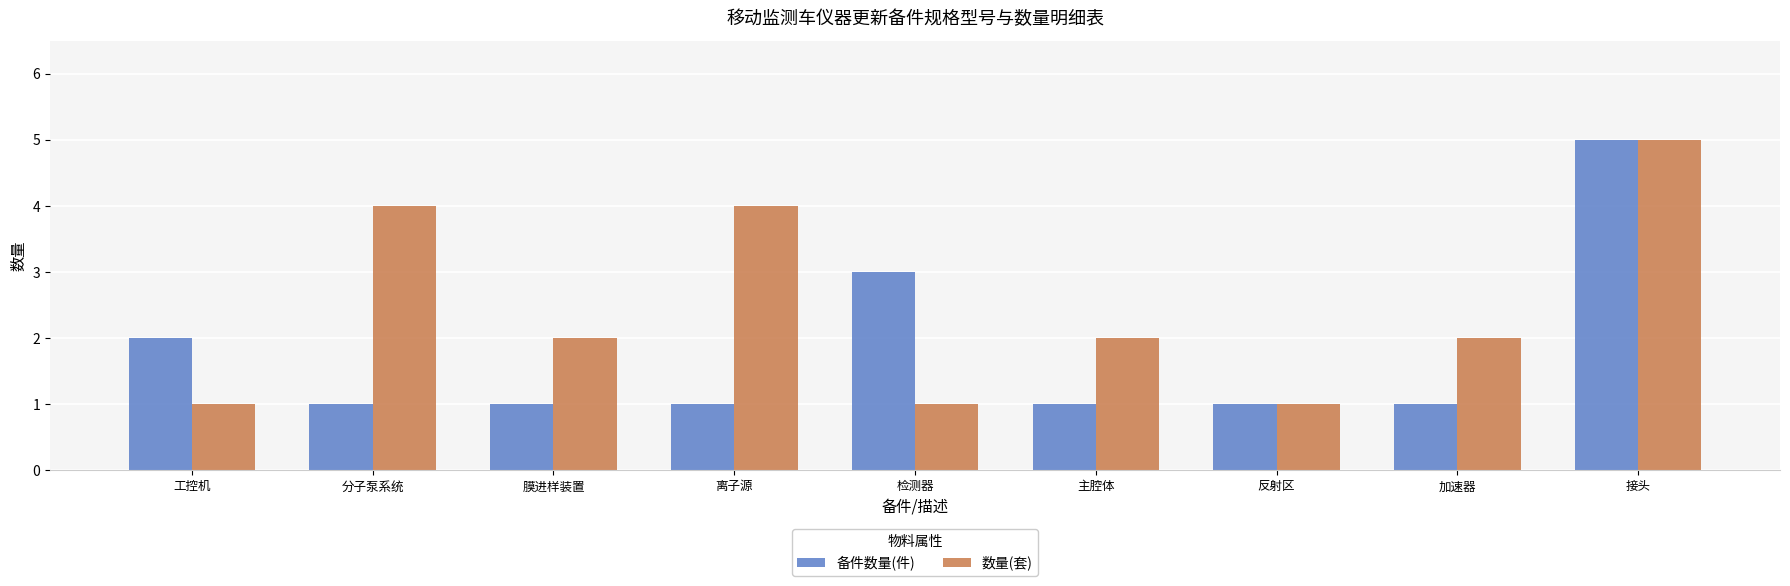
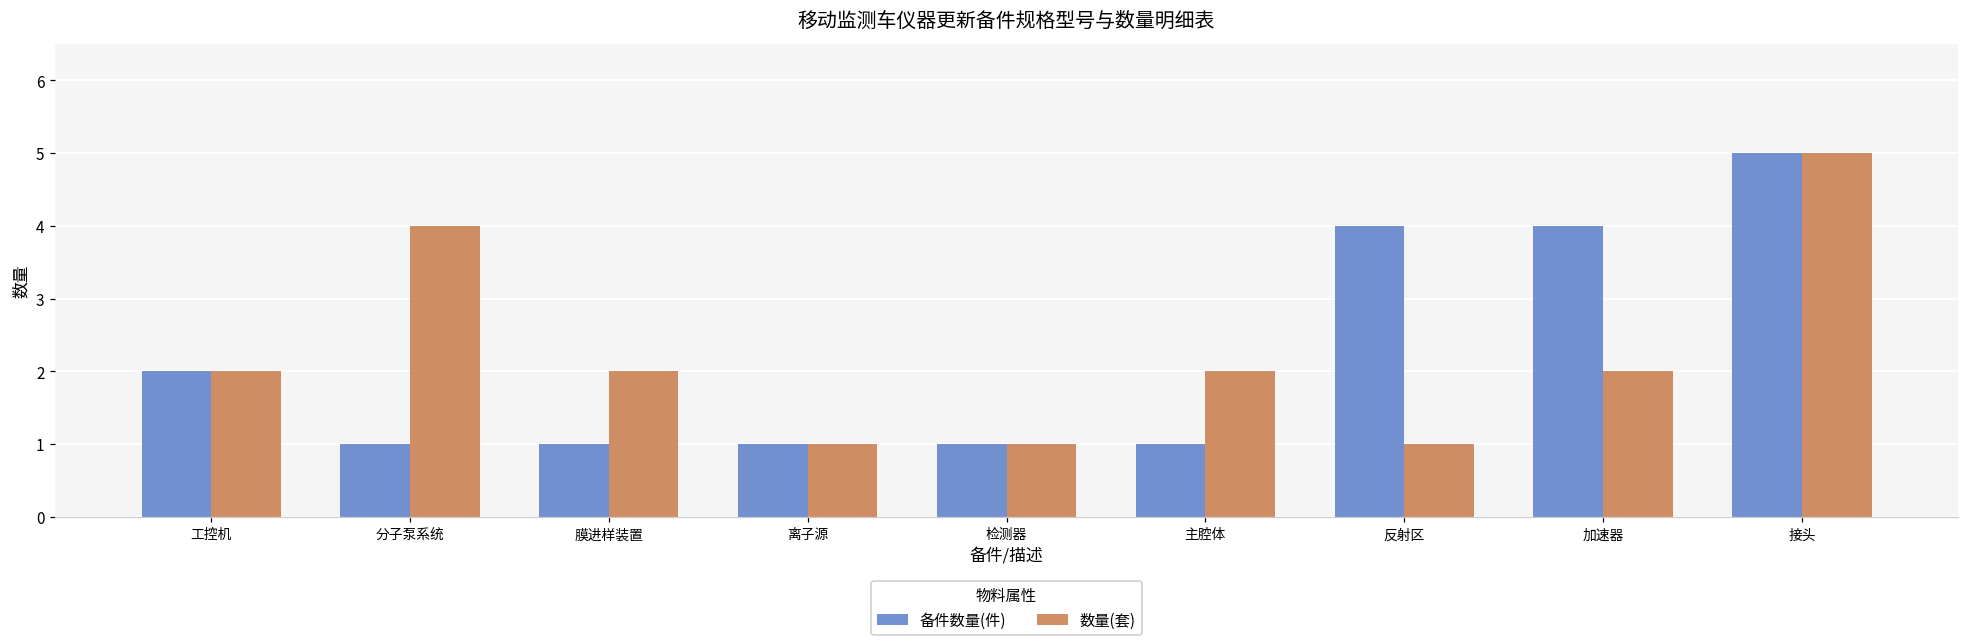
  {
    "备件数量(件)": {
      "工控机": 2,
      "分子泵系统": 1,
      "膜进样装置": 1,
      "离子源": 1,
-     "检测器": 3,
+     "检测器": 1,
      "主腔体": 1,
-     "反射区": 1,
-     "加速器": 1,
+     "反射区": 4,
+     "加速器": 4,
      "接头": 5
    },
    "数量(套)": {
-     "工控机": 1,
+     "工控机": 2,
      "分子泵系统": 4,
      "膜进样装置": 2,
-     "离子源": 4,
+     "离子源": 1,
      "检测器": 1,
      "主腔体": 2,
      "反射区": 1,
      "加速器": 2,
      "接头": 5
    }
  }
